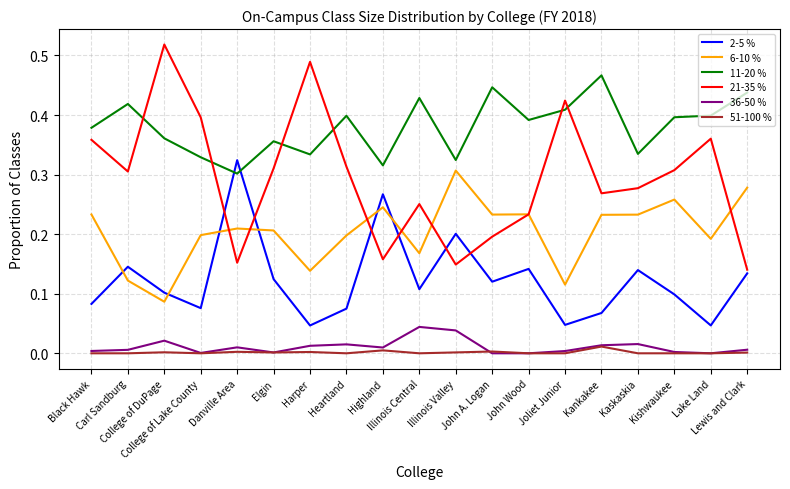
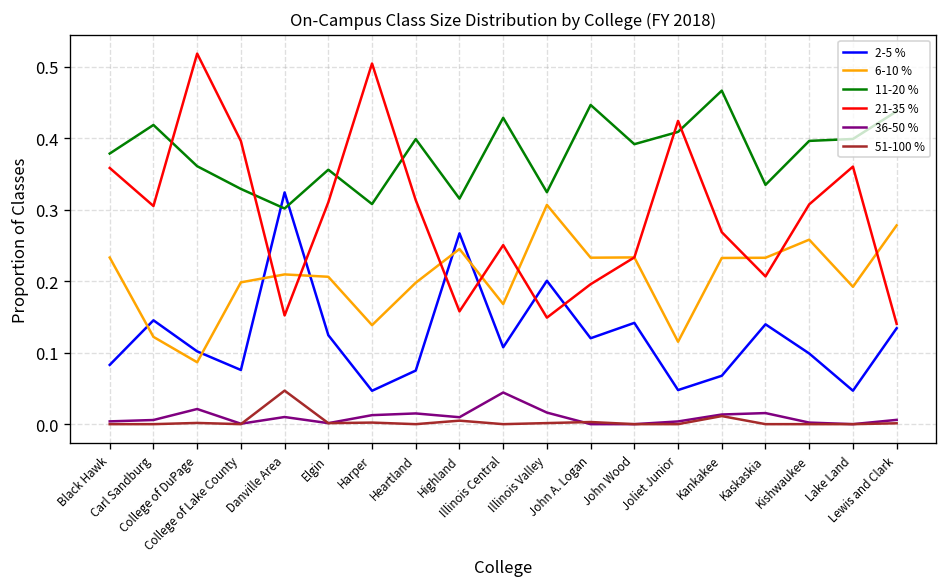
  {
    "2-5 %": {
      "Black Hawk": 0.08,
      "Carl Sandburg": 0.15,
      "College of DuPage": 0.10,
      "College of Lake County": 0.08,
      "Danville Area": 0.32,
      "Elgin": 0.12,
      "Harper": 0.05,
      "Heartland": 0.08,
      "Highland": 0.27,
      "Illinois Central": 0.11,
      "Illinois Valley": 0.20,
      "John A. Logan": 0.12,
      "John Wood": 0.14,
      "Joliet Junior": 0.05,
      "Kankakee": 0.07,
      "Kaskaskia": 0.14,
      "Kishwaukee": 0.10,
      "Lake Land": 0.05,
      "Lewis and Clark": 0.13
    },
    "6-10 %": {
      "Black Hawk": 0.23,
      "Carl Sandburg": 0.12,
      "College of DuPage": 0.09,
      "College of Lake County": 0.20,
      "Danville Area": 0.21,
      "Elgin": 0.21,
      "Harper": 0.14,
      "Heartland": 0.20,
      "Highland": 0.25,
      "Illinois Central": 0.17,
      "Illinois Valley": 0.31,
      "John A. Logan": 0.23,
      "Joliet Junior": 0.12,
      "Kankakee": 0.23,
      "Kaskaskia": 0.23,
      "Kishwaukee": 0.26,
      "Lake Land": 0.19,
      "Lewis and Clark": 0.28
    },
    "11-20 %": {
      "Black Hawk": 0.38,
      "Carl Sandburg": 0.42,
      "College of DuPage": 0.36,
      "College of Lake County": 0.33,
      "Danville Area": 0.30,
      "Elgin": 0.36,
-     "Harper": 0.33,
+     "Harper": 0.31,
      "Heartland": 0.40,
      "Highland": 0.32,
      "Illinois Central": 0.43,
      "Illinois Valley": 0.32,
      "John A. Logan": 0.45,
      "John Wood": 0.39,
      "Joliet Junior": 0.41,
      "Kankakee": 0.47,
      "Kaskaskia": 0.33,
      "Kishwaukee": 0.40
    },
    "21-35 %": {
      "Black Hawk": 0.36,
      "Carl Sandburg": 0.31,
      "College of DuPage": 0.52,
      "College of Lake County": 0.40,
      "Danville Area": 0.15,
      "Elgin": 0.31,
-     "Harper": 0.49,
+     "Harper": 0.50,
      "Heartland": 0.31,
      "Highland": 0.16,
      "Illinois Central": 0.25,
      "Illinois Valley": 0.15,
      "John A. Logan": 0.20,
      "Joliet Junior": 0.42,
      "Kankakee": 0.27,
-     "Kaskaskia": 0.28,
+     "Kaskaskia": 0.21,
      "Kishwaukee": 0.31,
      "Lake Land": 0.36,
      "Lewis and Clark": 0.14
    },
    "36-50 %": {
      "Carl Sandburg": 0.01,
      "College of DuPage": 0.02,
      "Danville Area": 0.01,
      "Harper": 0.01,
      "Heartland": 0.02,
      "Highland": 0.01,
      "Illinois Central": 0.04,
-     "Illinois Valley": 0.04,
+     "Illinois Valley": 0.02,
      "Kaskaskia": 0.02,
      "Lewis and Clark": 0.01
    },
    "51-100 %": {
      "Carl Sandburg": 0.00,
      "College of DuPage": 0.00,
-     "Danville Area": 0.00,
+     "Danville Area": 0.05,
      "Harper": 0.00,
      "Heartland": 0.00,
      "Highland": 0.00,
      "Illinois Central": 0.00,
      "Illinois Valley": 0.00,
      "Kaskaskia": 0.00,
      "Lewis and Clark": 0.00
    }
  }
